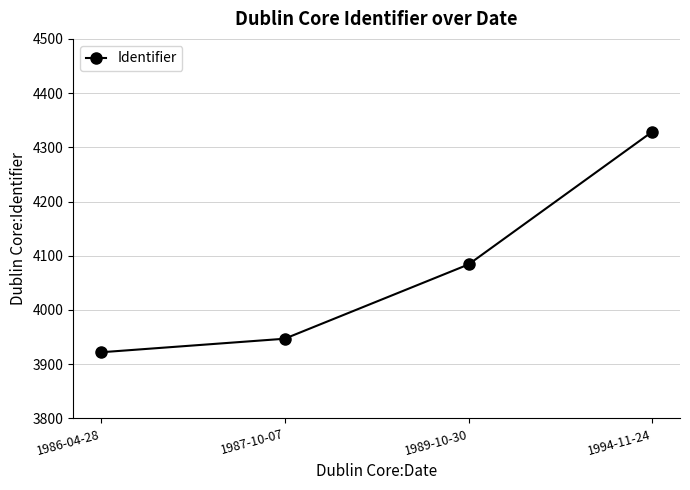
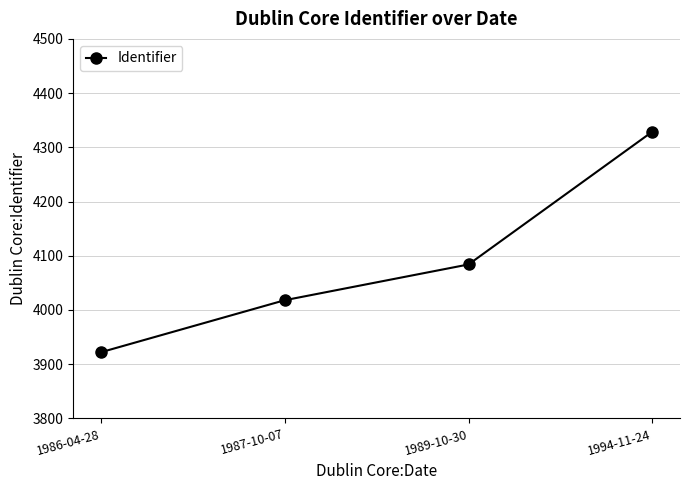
  {
    "1986-04-28": 3920,
-   "1987-10-07": 3950,
+   "1987-10-07": 4020,
    "1989-10-30": 4080,
    "1994-11-24": 4330
  }
